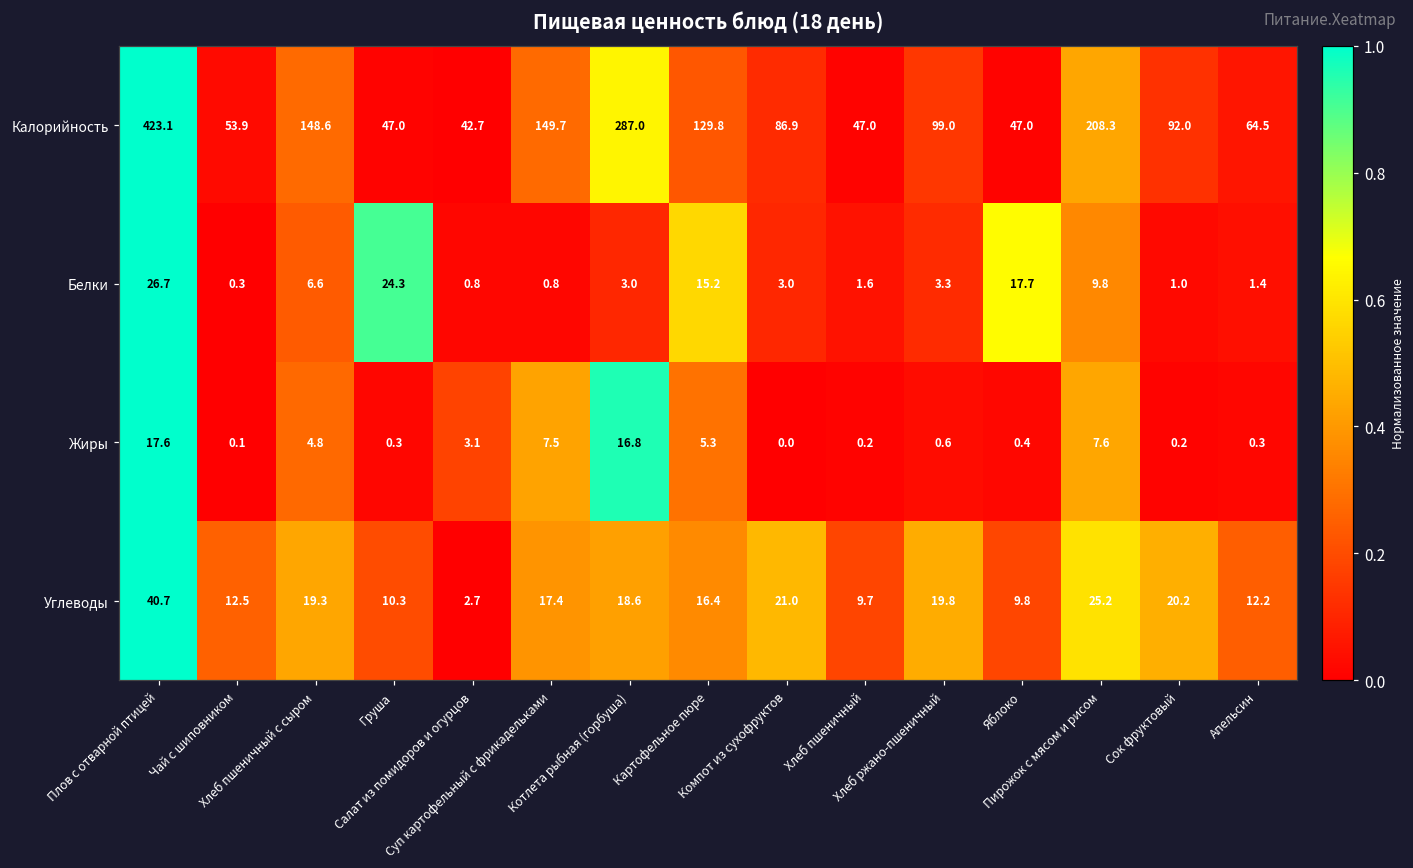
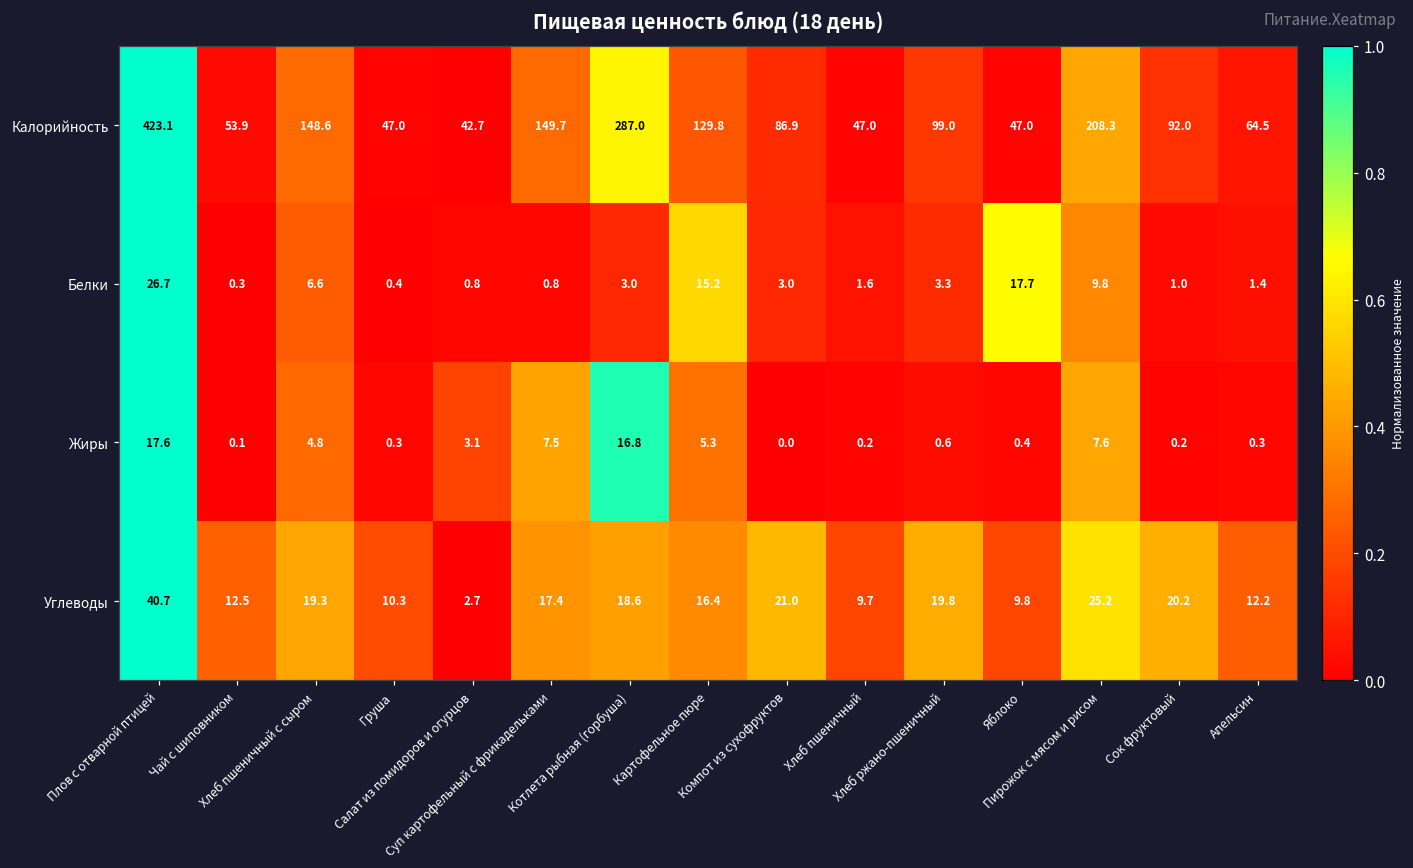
  {
    "Калорийность": {
      "Плов с отварной птицей": 423.1,
      "Чай с шиповником": 53.9,
      "Хлеб пшеничный с сыром": 148.6,
      "Груша": 47.0,
      "Салат из помидоров и огурцов": 42.7,
      "Суп картофельный с фрикадельками": 149.7,
      "Котлета рыбная (горбуша)": 287.0,
      "Картофельное пюре": 129.8,
      "Компот из сухофруктов": 86.9,
      "Хлеб пшеничный": 47.0,
      "Хлеб ржано-пшеничный": 99.0,
      "Яблоко": 47.0,
      "Пирожок с мясом и рисом": 208.3,
      "Сок фруктовый": 92.0,
      "Апельсин": 64.5
    },
    "Белки": {
      "Плов с отварной птицей": 26.7,
      "Чай с шиповником": 0.3,
      "Хлеб пшеничный с сыром": 6.6,
-     "Груша": 24.3,
+     "Груша": 0.4,
      "Салат из помидоров и огурцов": 0.8,
      "Суп картофельный с фрикадельками": 0.8,
      "Котлета рыбная (горбуша)": 3.0,
      "Картофельное пюре": 15.2,
      "Компот из сухофруктов": 3.0,
      "Хлеб пшеничный": 1.6,
      "Хлеб ржано-пшеничный": 3.3,
      "Яблоко": 17.7,
      "Пирожок с мясом и рисом": 9.8,
      "Сок фруктовый": 1.0,
      "Апельсин": 1.4
    },
    "Жиры": {
      "Плов с отварной птицей": 17.6,
      "Чай с шиповником": 0.1,
      "Хлеб пшеничный с сыром": 4.8,
      "Груша": 0.3,
      "Салат из помидоров и огурцов": 3.1,
      "Суп картофельный с фрикадельками": 7.5,
      "Котлета рыбная (горбуша)": 16.8,
      "Картофельное пюре": 5.3,
      "Компот из сухофруктов": 0.0,
      "Хлеб пшеничный": 0.2,
      "Хлеб ржано-пшеничный": 0.6,
      "Яблоко": 0.4,
      "Пирожок с мясом и рисом": 7.6,
      "Сок фруктовый": 0.2,
      "Апельсин": 0.3
    },
    "Углеводы": {
      "Плов с отварной птицей": 40.7,
      "Чай с шиповником": 12.5,
      "Хлеб пшеничный с сыром": 19.3,
      "Груша": 10.3,
      "Салат из помидоров и огурцов": 2.7,
      "Суп картофельный с фрикадельками": 17.4,
      "Котлета рыбная (горбуша)": 18.6,
      "Картофельное пюре": 16.4,
      "Компот из сухофруктов": 21.0,
      "Хлеб пшеничный": 9.7,
      "Хлеб ржано-пшеничный": 19.8,
      "Яблоко": 9.8,
      "Пирожок с мясом и рисом": 25.2,
      "Сок фруктовый": 20.2,
      "Апельсин": 12.2
    }
  }
